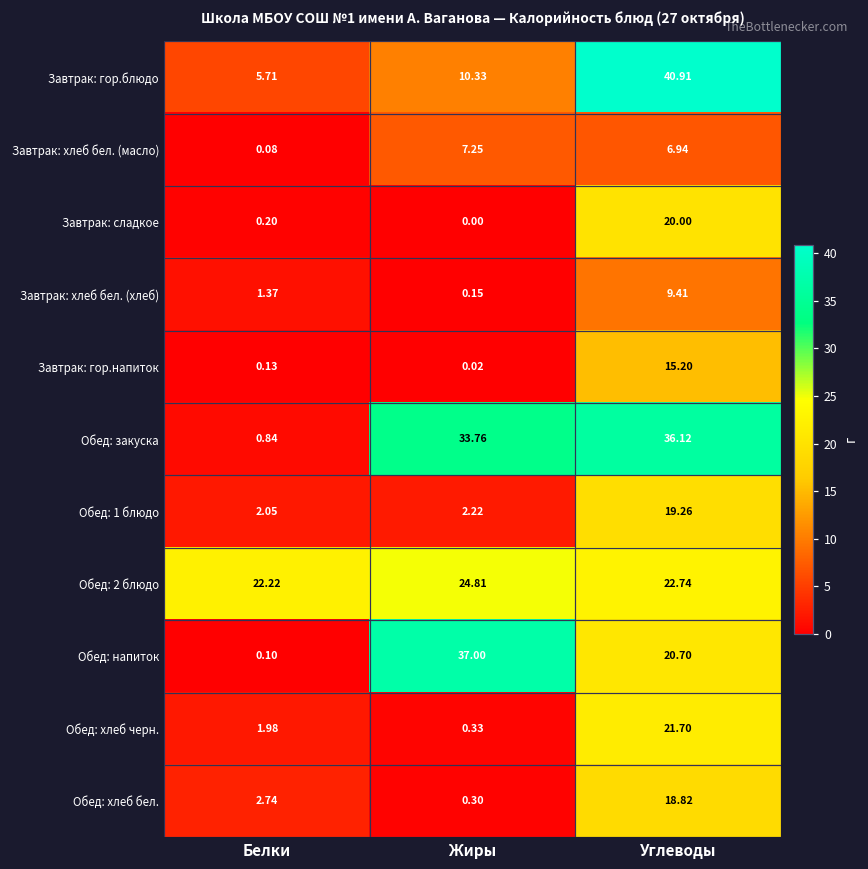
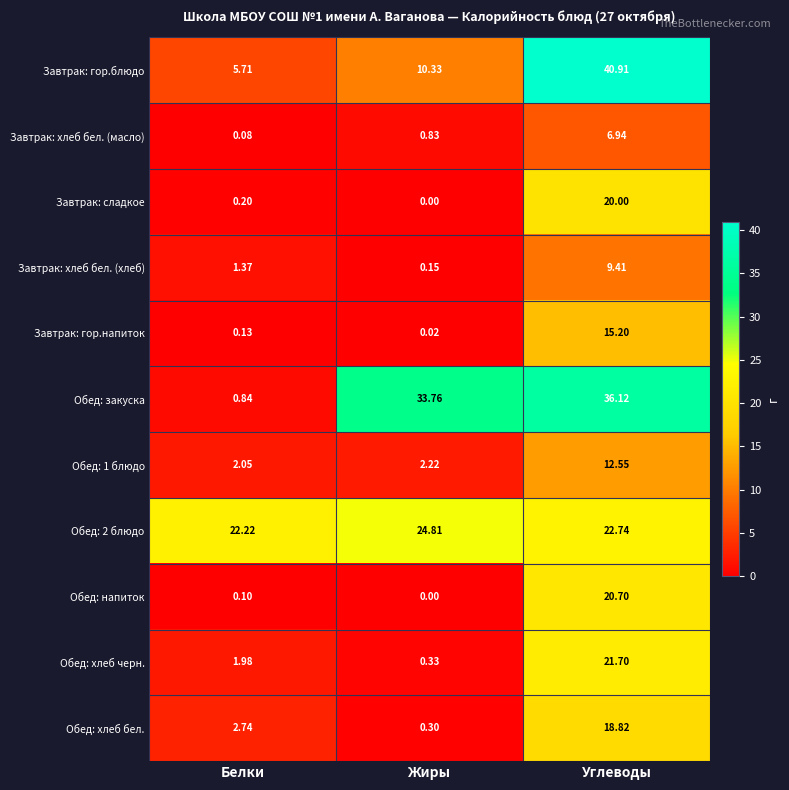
  {
    "Завтрак: гор.блюдо": {
      "Белки": 5.71,
      "Жиры": 10.33,
      "Углеводы": 40.91
    },
    "Завтрак: хлеб бел. (масло)": {
      "Белки": 0.08,
-     "Жиры": 7.25,
+     "Жиры": 0.83,
      "Углеводы": 6.94
    },
    "Завтрак: сладкое": {
      "Белки": 0.20,
      "Жиры": 0.00,
      "Углеводы": 20.00
    },
    "Завтрак: хлеб бел. (хлеб)": {
      "Белки": 1.37,
      "Жиры": 0.15,
      "Углеводы": 9.41
    },
    "Завтрак: гор.напиток": {
      "Белки": 0.13,
      "Жиры": 0.02,
      "Углеводы": 15.20
    },
    "Обед: закуска": {
      "Белки": 0.84,
      "Жиры": 33.76,
      "Углеводы": 36.12
    },
    "Обед: 1 блюдо": {
      "Белки": 2.05,
      "Жиры": 2.22,
-     "Углеводы": 19.26
+     "Углеводы": 12.55
    },
    "Обед: 2 блюдо": {
      "Белки": 22.22,
      "Жиры": 24.81,
      "Углеводы": 22.74
    },
    "Обед: напиток": {
      "Белки": 0.10,
-     "Жиры": 37.00,
+     "Жиры": 0.00,
      "Углеводы": 20.70
    },
    "Обед: хлеб черн.": {
      "Белки": 1.98,
      "Жиры": 0.33,
      "Углеводы": 21.70
    },
    "Обед: хлеб бел.": {
      "Белки": 2.74,
      "Жиры": 0.30,
      "Углеводы": 18.82
    }
  }
